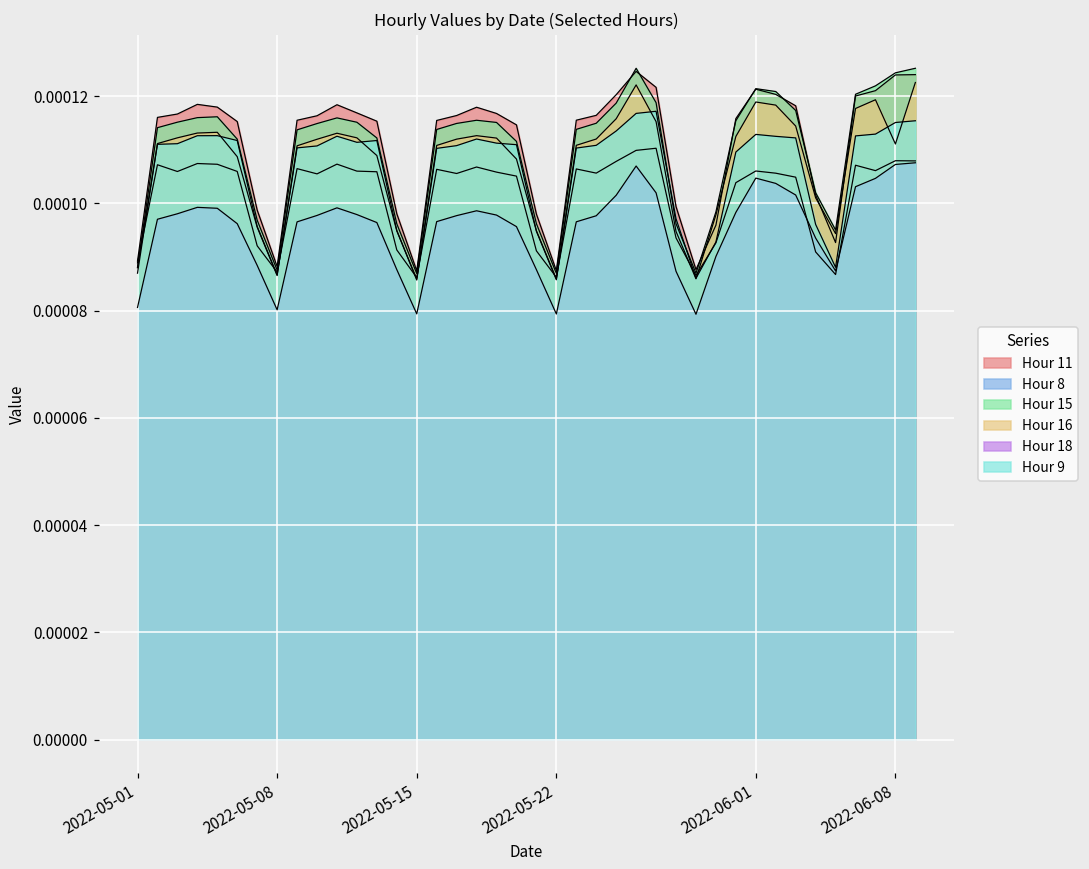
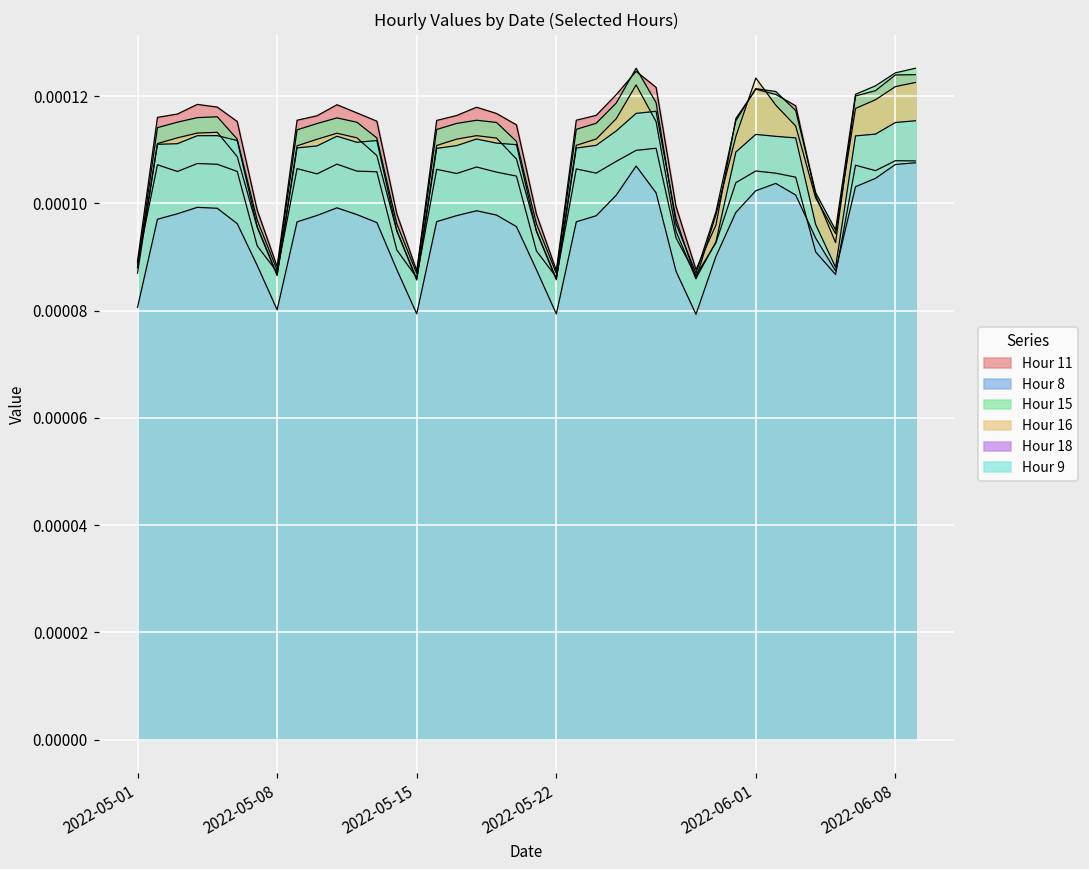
  {
    "Hour 11": {
      "2022-05-08": 0.000088,
      "2022-05-22": 0.000087
    },
    "Hour 15": {
      "2022-05-22": 0.000087
    },
    "Hour 16": {
      "2022-05-01": 0.000087,
-     "2022-06-01": 0.000119,
-     "2022-06-08": 0.000111
+     "2022-06-01": 0.000123,
+     "2022-06-08": 0.000122
    },
    "Hour 18": {
      "2022-05-01": 0.000081,
      "2022-05-08": 0.000080,
      "2022-05-15": 0.000079,
      "2022-05-22": 0.000079,
-     "2022-06-01": 0.000105,
+     "2022-06-01": 0.000102,
      "2022-06-08": 0.000107
    }
  }
